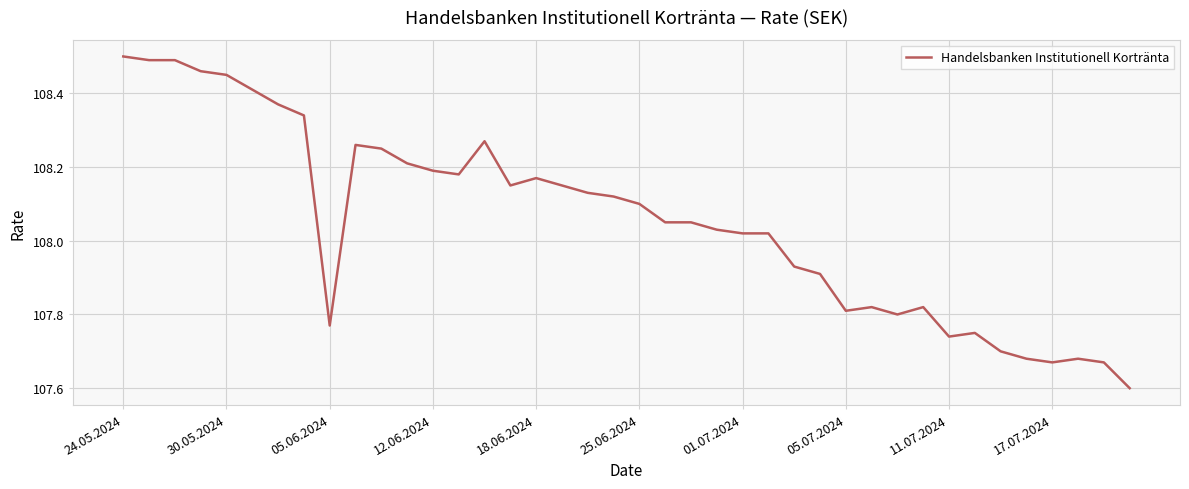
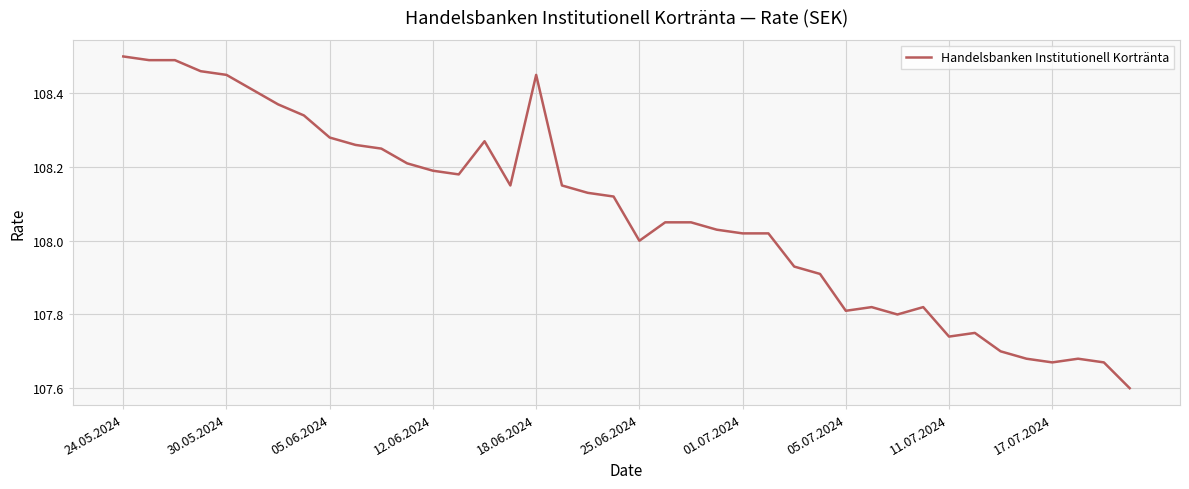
  {
    "24.05.2024": 108.50,
    "30.05.2024": 108.45,
-   "05.06.2024": 107.77,
+   "05.06.2024": 108.28,
    "12.06.2024": 108.19,
-   "18.06.2024": 108.17,
-   "25.06.2024": 108.1,
+   "18.06.2024": 108.45,
+   "25.06.2024": 108.0,
    "01.07.2024": 108.02,
    "05.07.2024": 107.81,
    "11.07.2024": 107.74,
    "17.07.2024": 107.67
  }
